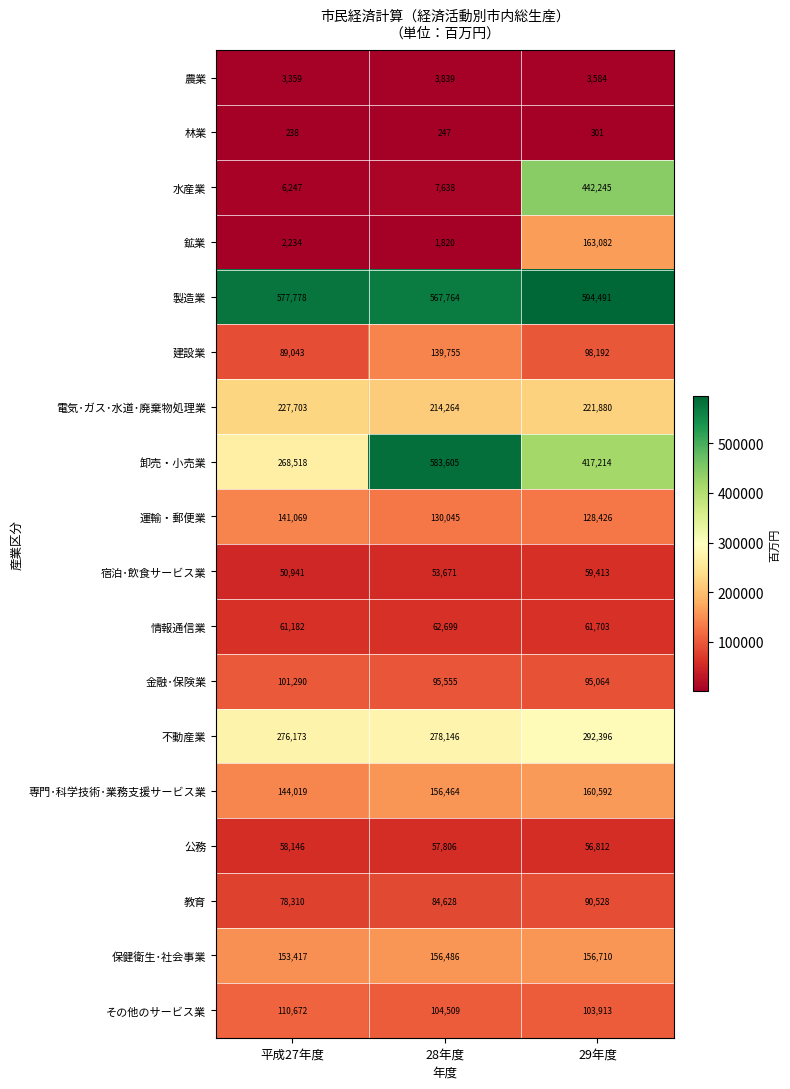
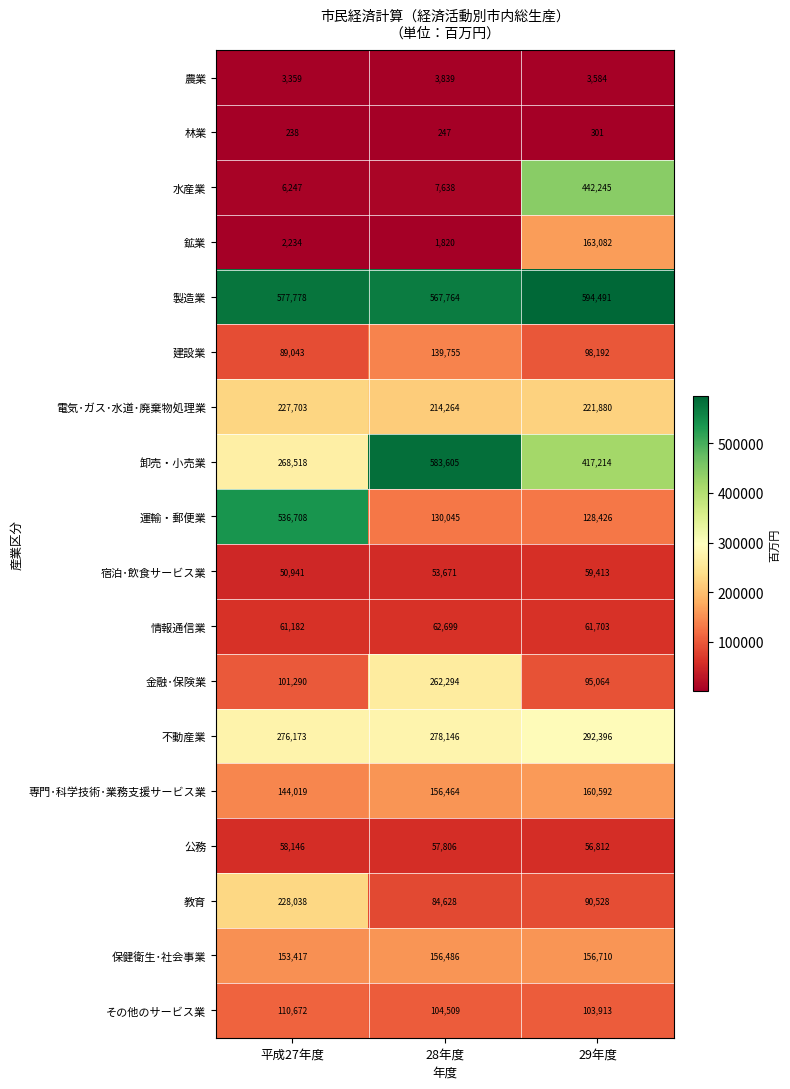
  {
    "農業": {
      "平成27年度": "3,359",
      "28年度": "3,839",
      "29年度": "3,584"
    },
    "林業": {
      "平成27年度": "238",
      "28年度": "247",
      "29年度": "301"
    },
    "水産業": {
      "平成27年度": "6,247",
      "28年度": "7,638",
      "29年度": "442,245"
    },
    "鉱業": {
      "平成27年度": "2,234",
      "28年度": "1,820",
      "29年度": "163,082"
    },
    "製造業": {
      "平成27年度": "577,778",
      "28年度": "567,764",
      "29年度": "594,491"
    },
    "建設業": {
      "平成27年度": "89,043",
      "28年度": "139,755",
      "29年度": "98,192"
    },
    "電気･ガス･水道･廃棄物処理業": {
      "平成27年度": "227,703",
      "28年度": "214,264",
      "29年度": "221,880"
    },
    "卸売・小売業": {
      "平成27年度": "268,518",
      "28年度": "583,605",
      "29年度": "417,214"
    },
    "運輸・郵便業": {
-     "平成27年度": "141,069",
+     "平成27年度": "536,708",
      "28年度": "130,045",
      "29年度": "128,426"
    },
    "宿泊･飲食サービス業": {
      "平成27年度": "50,941",
      "28年度": "53,671",
      "29年度": "59,413"
    },
    "情報通信業": {
      "平成27年度": "61,182",
      "28年度": "62,699",
      "29年度": "61,703"
    },
    "金融･保険業": {
      "平成27年度": "101,290",
-     "28年度": "95,555",
+     "28年度": "262,294",
      "29年度": "95,064"
    },
    "不動産業": {
      "平成27年度": "276,173",
      "28年度": "278,146",
      "29年度": "292,396"
    },
    "専門･科学技術･業務支援サービス業": {
      "平成27年度": "144,019",
      "28年度": "156,464",
      "29年度": "160,592"
    },
    "公務": {
      "平成27年度": "58,146",
      "28年度": "57,806",
      "29年度": "56,812"
    },
    "教育": {
-     "平成27年度": "78,310",
+     "平成27年度": "228,038",
      "28年度": "84,628",
      "29年度": "90,528"
    },
    "保健衛生･社会事業": {
      "平成27年度": "153,417",
      "28年度": "156,486",
      "29年度": "156,710"
    },
    "その他のサービス業": {
      "平成27年度": "110,672",
      "28年度": "104,509",
      "29年度": "103,913"
    }
  }
